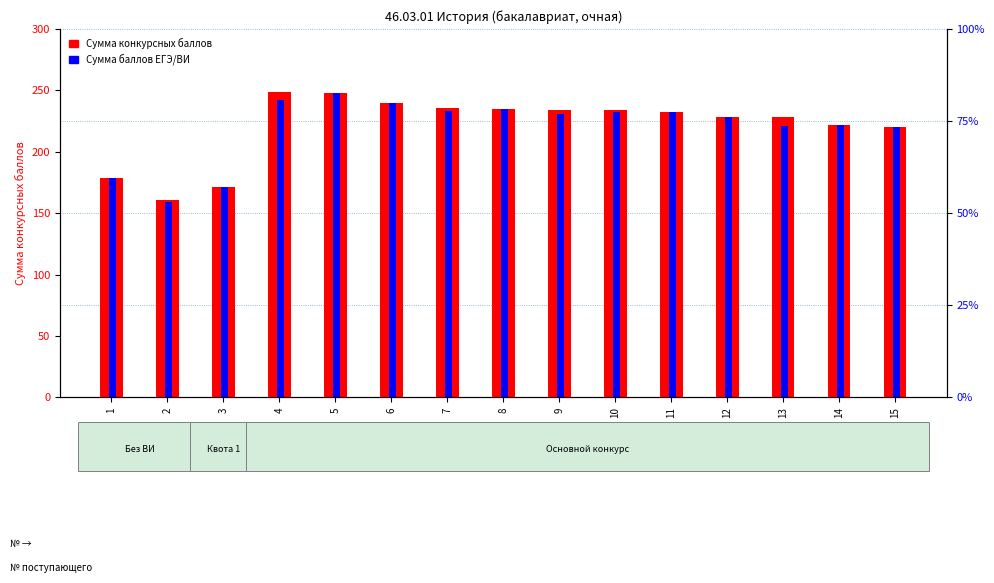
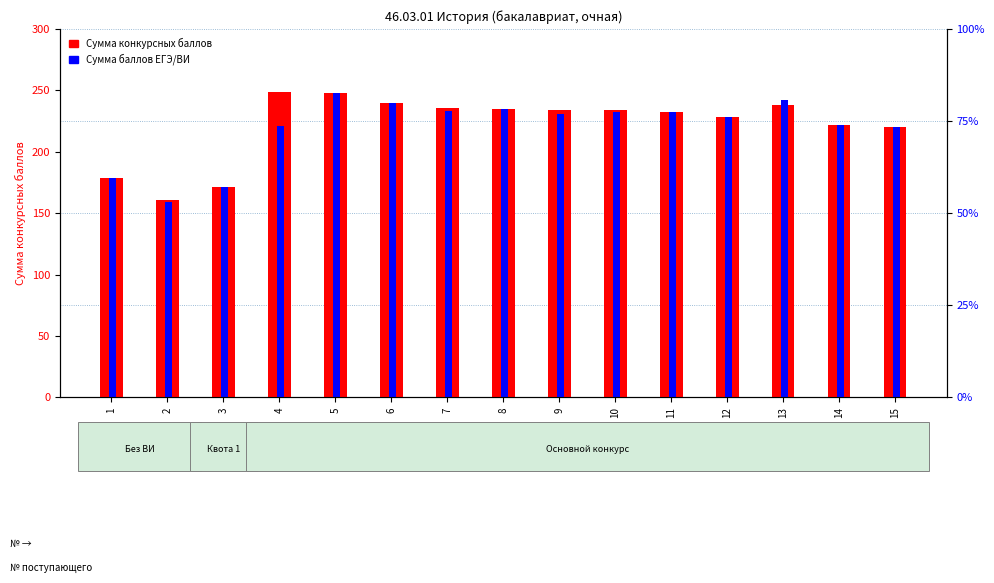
  {
    "Сумма конкурсных баллов": {
      "1": 179,
      "2": 161,
      "3": 171,
      "4": 249,
      "5": 248,
      "6": 240,
      "7": 236,
      "8": 235,
      "9": 234,
      "10": 234,
      "11": 232,
      "12": 228,
-     "13": 228,
+     "13": 238,
      "14": 222,
      "15": 220
    },
    "Сумма баллов ЕГЭ/ВИ": {
      "1": 179,
      "3": 171,
-     "4": 242,
+     "4": 221,
      "5": 248,
      "6": 240,
      "8": 235,
      "11": 232,
      "12": 228,
-     "13": 221,
+     "13": 242,
      "14": 222,
      "15": 220
    }
  }
